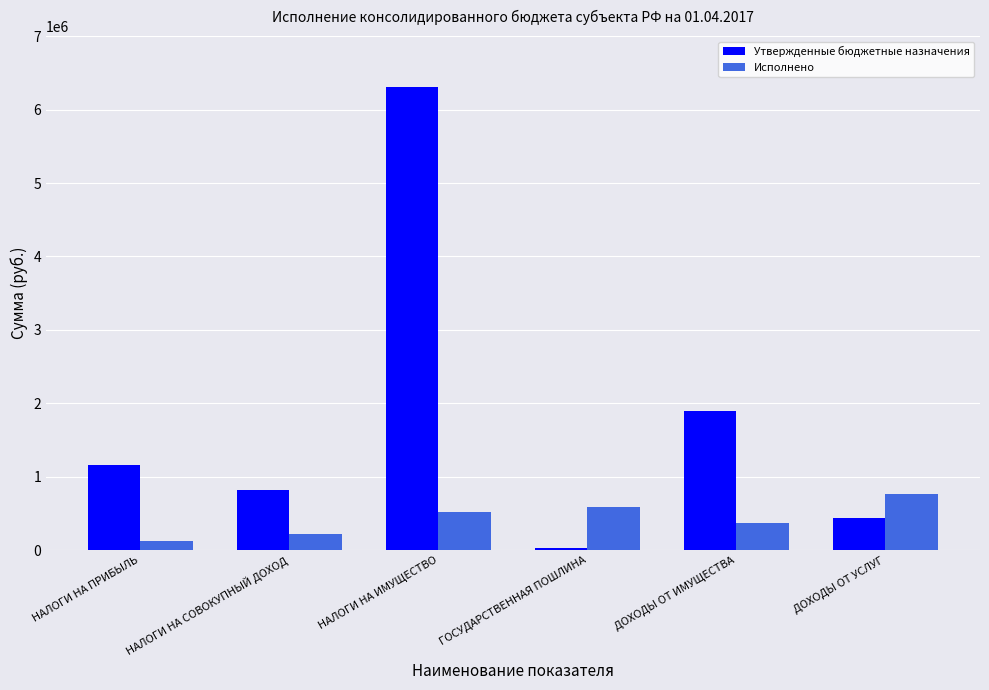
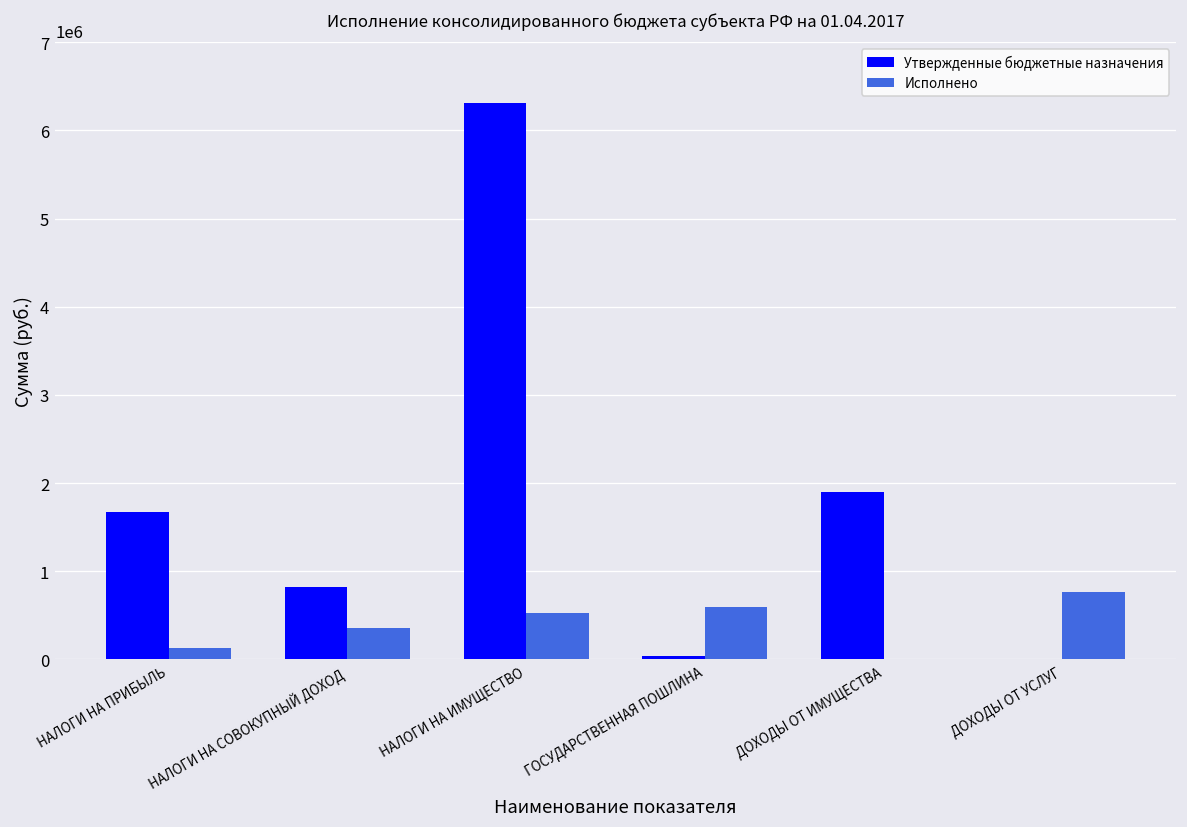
  {
    "Утвержденные бюджетные назначения": {
-     "НАЛОГИ НА ПРИБЫЛЬ": 1200000,
+     "НАЛОГИ НА ПРИБЫЛЬ": 1700000,
      "НАЛОГИ НА СОВОКУПНЫЙ ДОХОД": 800000,
      "НАЛОГИ НА ИМУЩЕСТВО": 6300000,
      "ГОСУДАРСТВЕННАЯ ПОШЛИНА": 0,
      "ДОХОДЫ ОТ ИМУЩЕСТВА": 1900000,
-     "ДОХОДЫ ОТ УСЛУГ": 400000
+     "ДОХОДЫ ОТ УСЛУГ": 0
    },
    "Исполнено": {
      "НАЛОГИ НА ПРИБЫЛЬ": 100000,
-     "НАЛОГИ НА СОВОКУПНЫЙ ДОХОД": 200000,
+     "НАЛОГИ НА СОВОКУПНЫЙ ДОХОД": 400000,
      "НАЛОГИ НА ИМУЩЕСТВО": 500000,
      "ГОСУДАРСТВЕННАЯ ПОШЛИНА": 600000,
-     "ДОХОДЫ ОТ ИМУЩЕСТВА": 400000,
+     "ДОХОДЫ ОТ ИМУЩЕСТВА": 0,
      "ДОХОДЫ ОТ УСЛУГ": 800000
    }
  }
